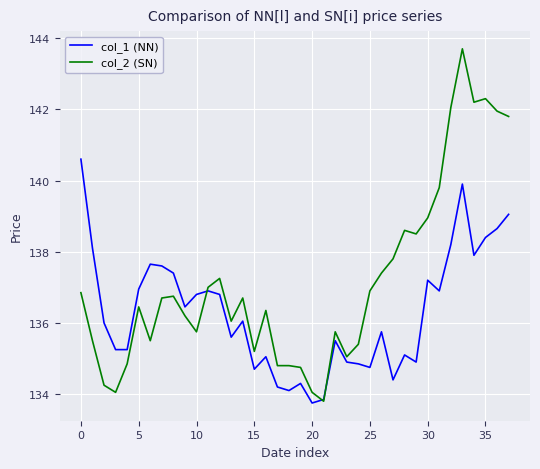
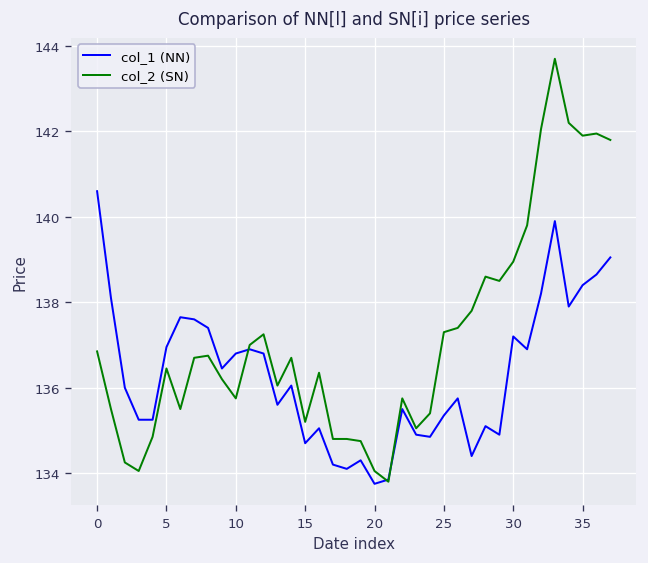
  {
    "col_1 (NN)": {
      "0": 140.6,
      "5": 137.0,
      "10": 136.8,
      "15": 134.7,
      "20": 133.8,
-     "25": 134.8,
+     "25": 135.4,
      "30": 137.2,
      "35": 138.4
    },
    "col_2 (SN)": {
      "0": 136.9,
      "5": 136.5,
      "10": 135.8,
      "15": 135.2,
      "20": 134.1,
-     "25": 136.9,
+     "25": 137.3,
      "30": 139.0,
-     "35": 142.3
+     "35": 141.9
    }
  }
